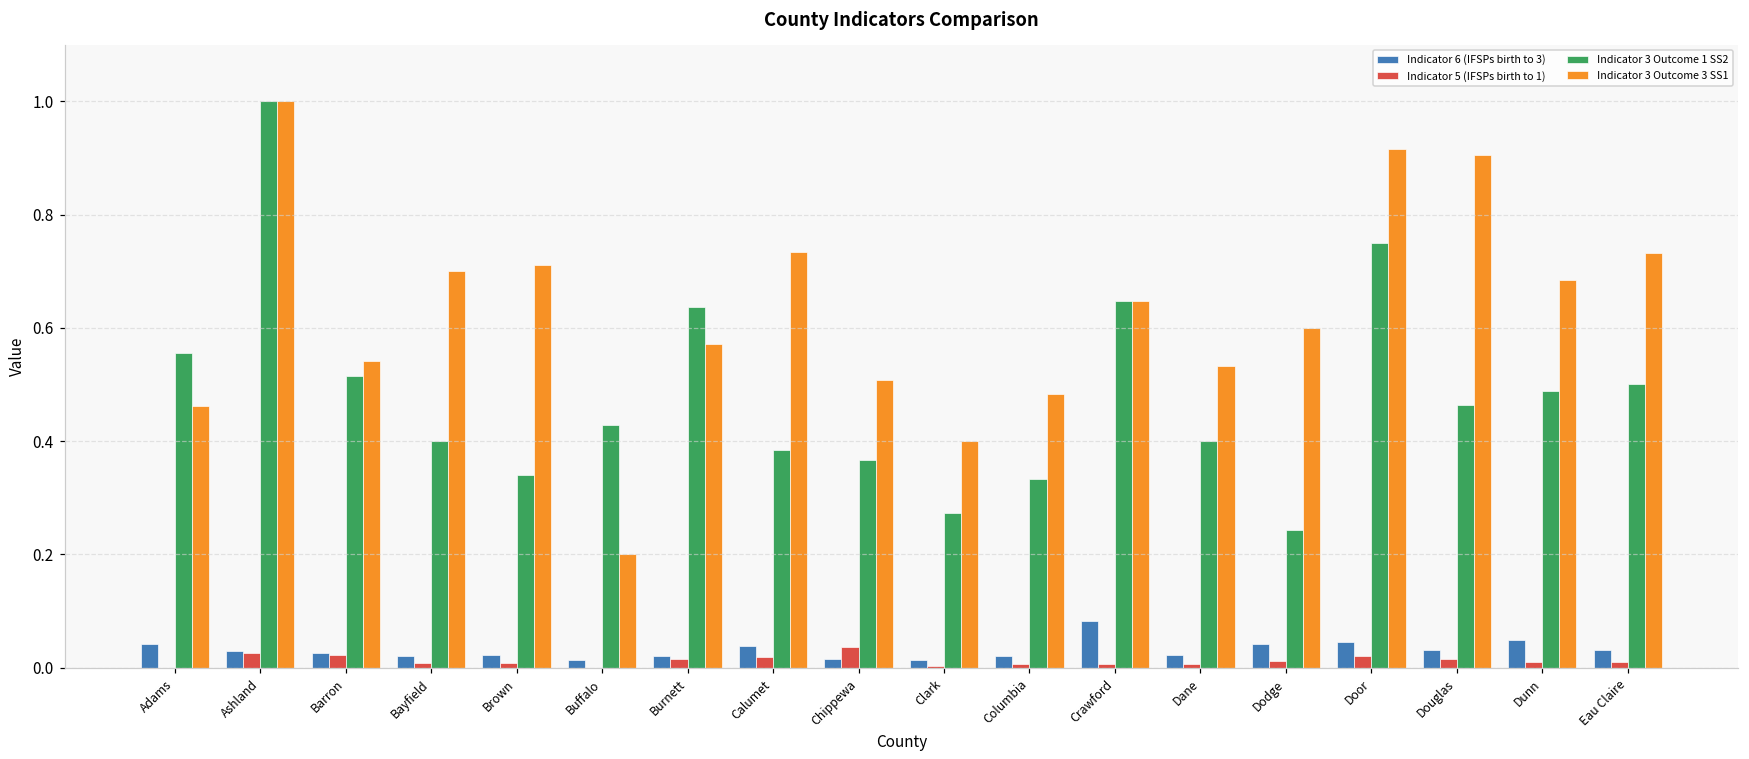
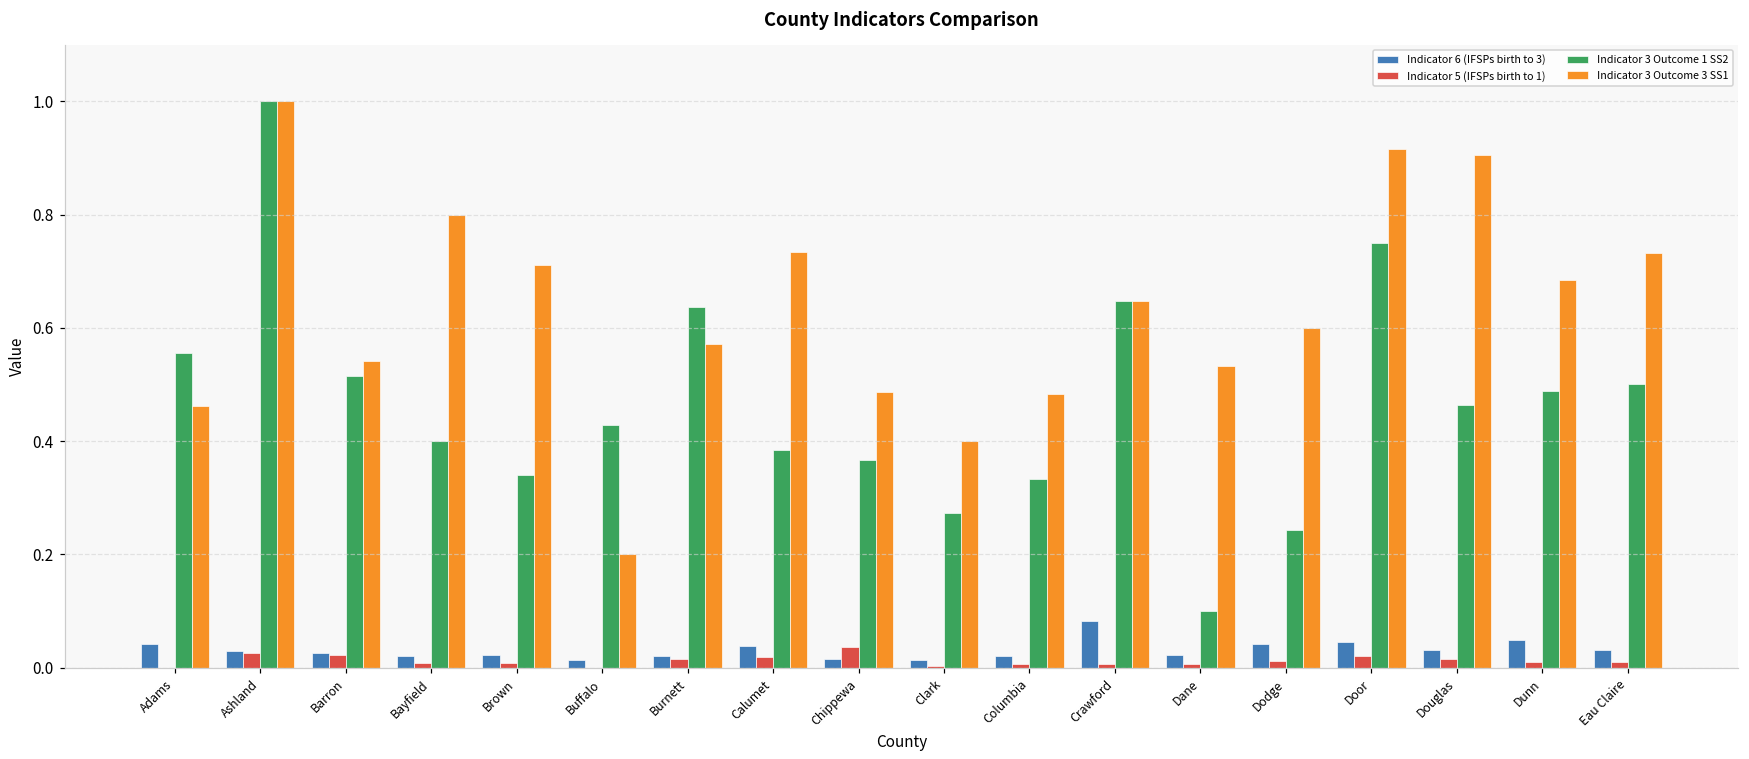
  {
    "Indicator 6 (IFSPs birth to 3)": {
      "Adams": 0.04,
      "Ashland": 0.03,
      "Barron": 0.03,
      "Bayfield": 0.02,
      "Brown": 0.02,
      "Buffalo": 0.01,
      "Burnett": 0.02,
      "Calumet": 0.04,
      "Chippewa": 0.01,
      "Clark": 0.01,
      "Columbia": 0.02,
      "Crawford": 0.08,
      "Dane": 0.02,
      "Dodge": 0.04,
      "Door": 0.05,
      "Douglas": 0.03,
      "Dunn": 0.05,
      "Eau Claire": 0.03
    },
    "Indicator 5 (IFSPs birth to 1)": {
      "Adams": 0.00,
      "Ashland": 0.03,
      "Barron": 0.02,
      "Bayfield": 0.01,
      "Brown": 0.01,
      "Buffalo": 0.00,
      "Burnett": 0.01,
      "Calumet": 0.02,
      "Chippewa": 0.04,
      "Columbia": 0.01,
      "Crawford": 0.01,
      "Dane": 0.01,
      "Dodge": 0.01,
      "Door": 0.02,
      "Douglas": 0.02,
      "Dunn": 0.01,
      "Eau Claire": 0.01
    },
    "Indicator 3 Outcome 1 SS2": {
      "Adams": 0.56,
      "Ashland": 1.0,
      "Barron": 0.51,
      "Bayfield": 0.4,
      "Brown": 0.34,
      "Buffalo": 0.43,
      "Burnett": 0.64,
      "Calumet": 0.38,
      "Chippewa": 0.37,
      "Clark": 0.27,
      "Columbia": 0.33,
      "Crawford": 0.65,
-     "Dane": 0.4,
+     "Dane": 0.1,
      "Dodge": 0.24,
      "Door": 0.75,
      "Douglas": 0.46,
      "Dunn": 0.49,
      "Eau Claire": 0.5
    },
    "Indicator 3 Outcome 3 SS1": {
      "Adams": 0.46,
      "Ashland": 1.00,
      "Barron": 0.54,
-     "Bayfield": 0.7,
+     "Bayfield": 0.8,
      "Brown": 0.71,
      "Buffalo": 0.20,
      "Burnett": 0.57,
      "Calumet": 0.73,
-     "Chippewa": 0.51,
+     "Chippewa": 0.49,
      "Clark": 0.40,
      "Columbia": 0.48,
      "Crawford": 0.65,
      "Dane": 0.53,
      "Dodge": 0.60,
      "Door": 0.92,
      "Douglas": 0.90,
      "Dunn": 0.68,
      "Eau Claire": 0.73
    }
  }
